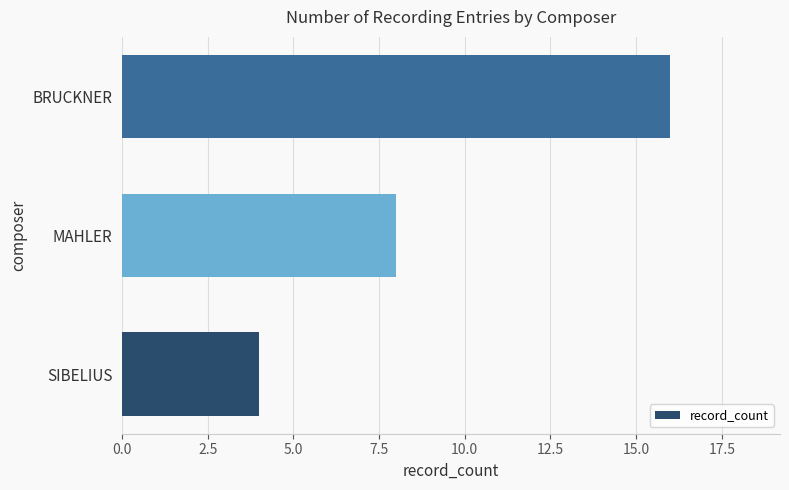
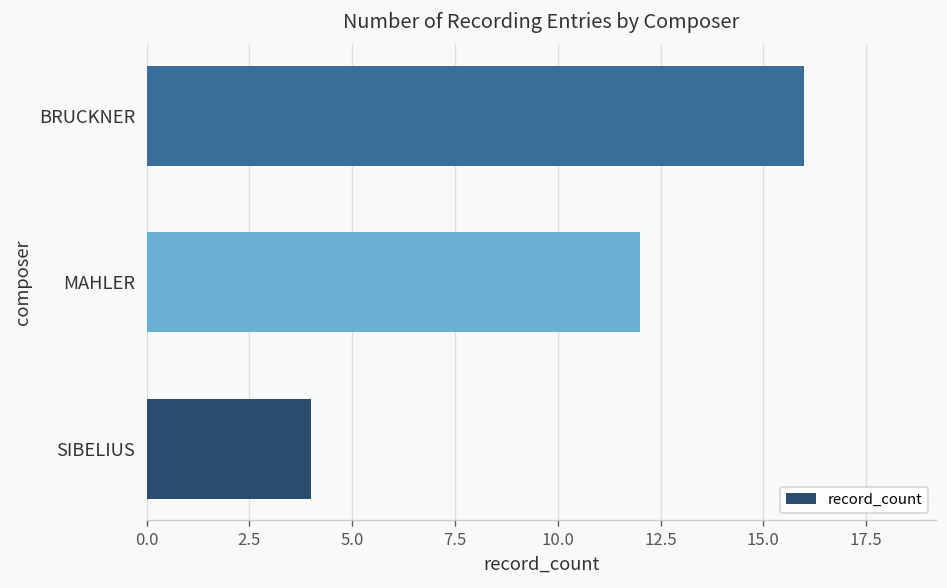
  {
    "BRUCKNER": 16,
-   "MAHLER": 8,
+   "MAHLER": 12,
    "SIBELIUS": 4
  }
